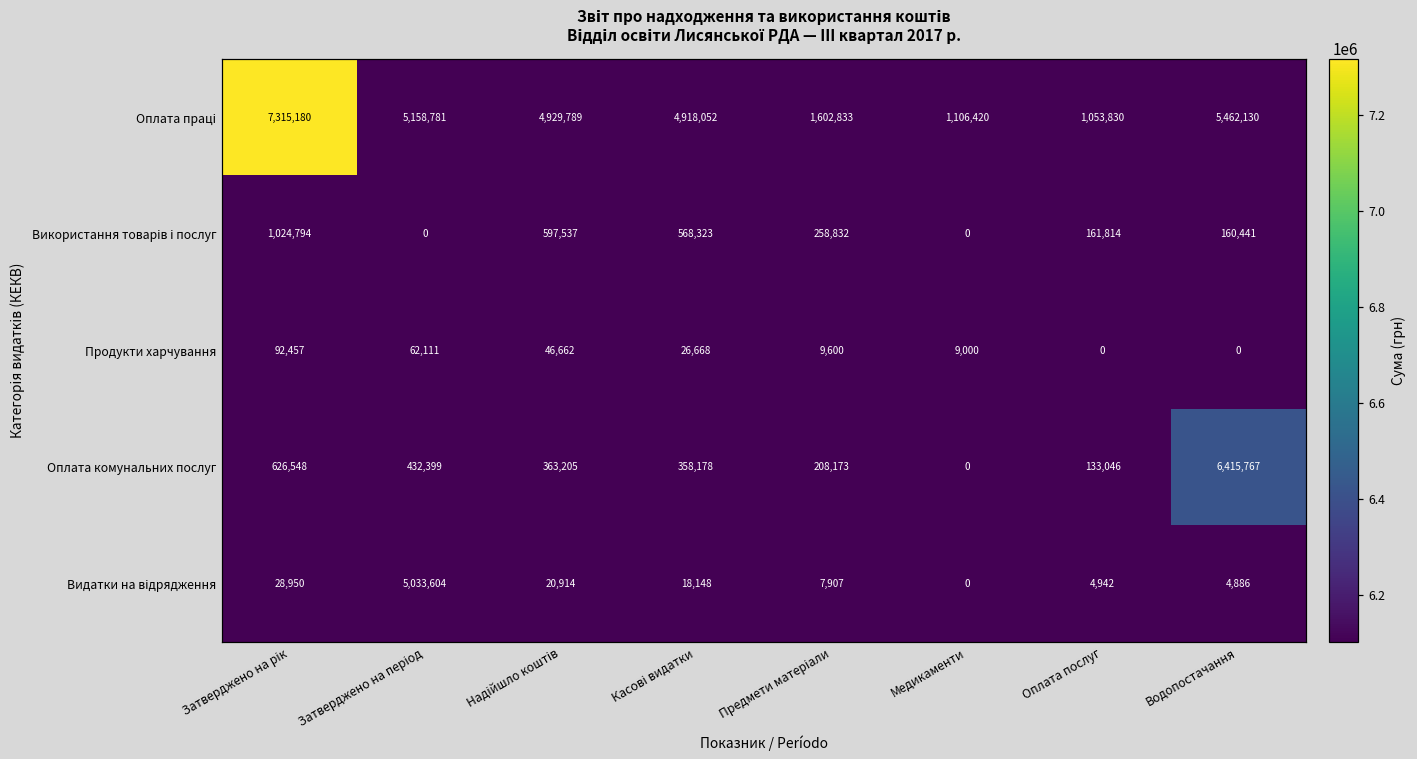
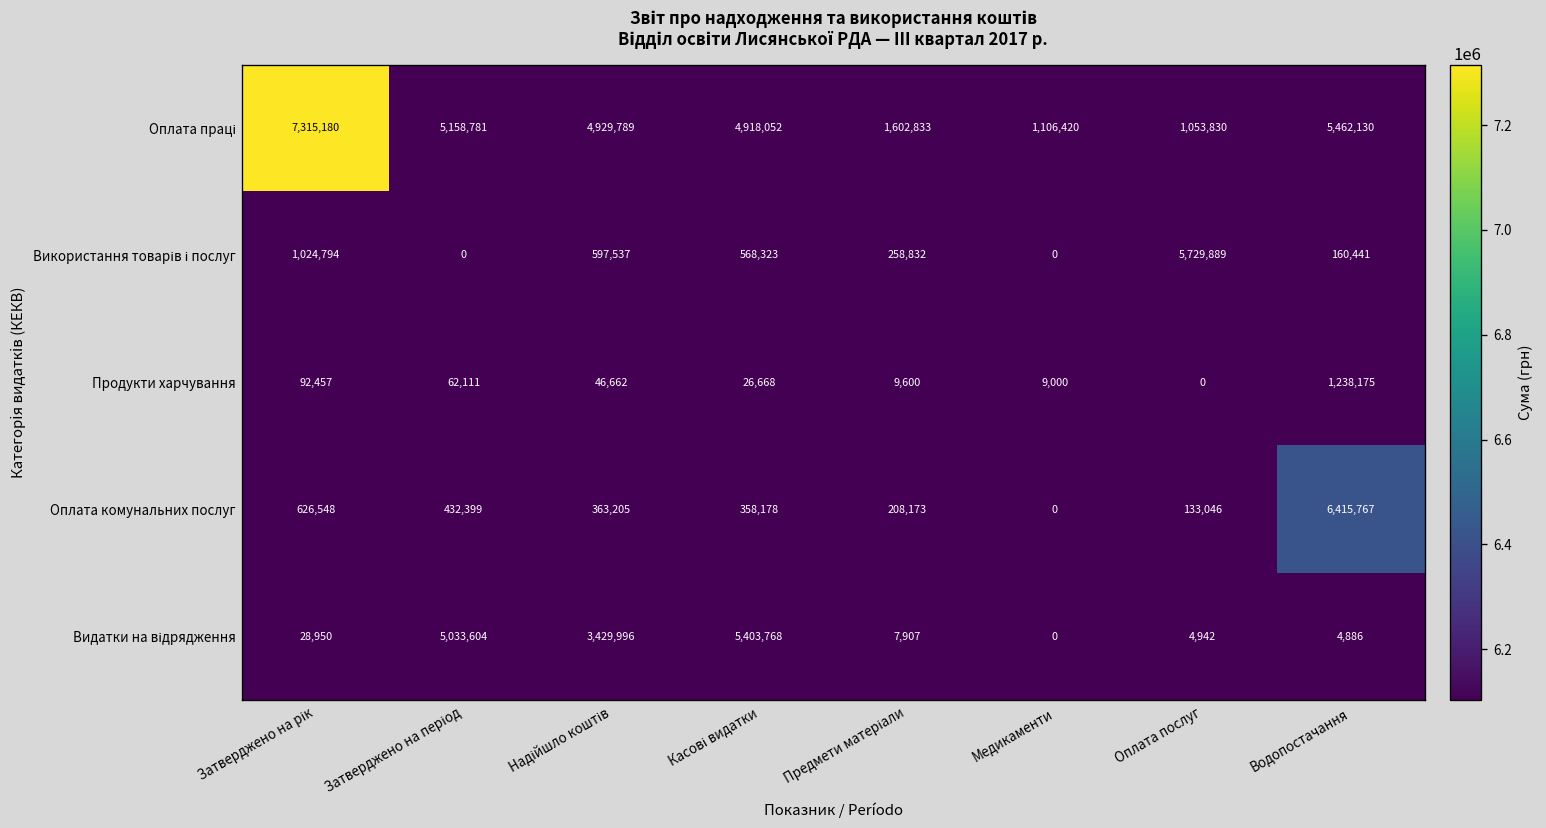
  {
    "Оплата праці": {
      "Затверджено на рік": "7,315,180",
      "Затверджено на період": "5,158,781",
      "Надійшло коштів": "4,929,789",
      "Касові видатки": "4,918,052",
      "Предмети матеріали": "1,602,833",
      "Медикаменти": "1,106,420",
      "Оплата послуг": "1,053,830",
      "Водопостачання": "5,462,130"
    },
    "Використання товарів і послуг": {
      "Затверджено на рік": "1,024,794",
      "Затверджено на період": "0",
      "Надійшло коштів": "597,537",
      "Касові видатки": "568,323",
      "Предмети матеріали": "258,832",
      "Медикаменти": "0",
-     "Оплата послуг": "161,814",
+     "Оплата послуг": "5,729,889",
      "Водопостачання": "160,441"
    },
    "Продукти харчування": {
      "Затверджено на рік": "92,457",
      "Затверджено на період": "62,111",
      "Надійшло коштів": "46,662",
      "Касові видатки": "26,668",
      "Предмети матеріали": "9,600",
      "Медикаменти": "9,000",
      "Оплата послуг": "0",
-     "Водопостачання": "0"
+     "Водопостачання": "1,238,175"
    },
    "Оплата комунальних послуг": {
      "Затверджено на рік": "626,548",
      "Затверджено на період": "432,399",
      "Надійшло коштів": "363,205",
      "Касові видатки": "358,178",
      "Предмети матеріали": "208,173",
      "Медикаменти": "0",
      "Оплата послуг": "133,046",
      "Водопостачання": "6,415,767"
    },
    "Видатки на відрядження": {
      "Затверджено на рік": "28,950",
      "Затверджено на період": "5,033,604",
-     "Надійшло коштів": "20,914",
-     "Касові видатки": "18,148",
+     "Надійшло коштів": "3,429,996",
+     "Касові видатки": "5,403,768",
      "Предмети матеріали": "7,907",
      "Медикаменти": "0",
      "Оплата послуг": "4,942",
      "Водопостачання": "4,886"
    }
  }
